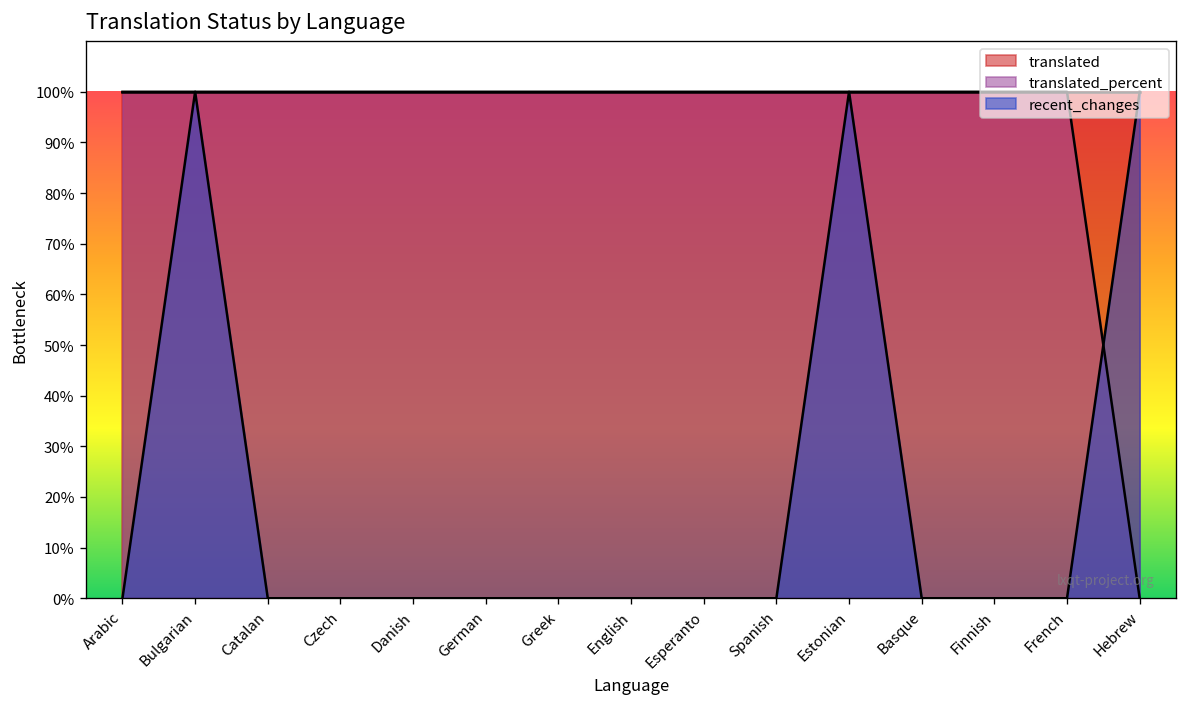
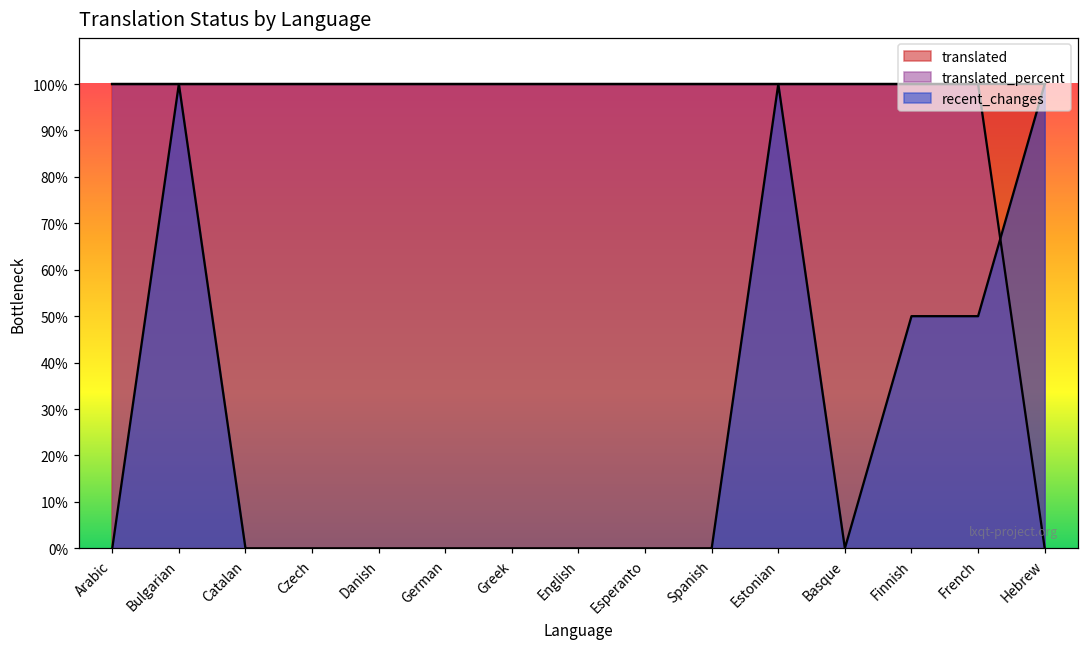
  {
    "translated_percent": {
      "Hebrew": "0%"
    },
    "recent_changes": {
      "Arabic": "0%",
      "Catalan": "0%",
      "Czech": "0%",
      "Danish": "0%",
      "German": "0%",
      "Greek": "0%",
      "English": "0%",
      "Esperanto": "0%",
      "Spanish": "0%",
      "Basque": "0%",
-     "Finnish": "0%",
-     "French": "0%"
+     "Finnish": "50%",
+     "French": "50%"
    }
  }
